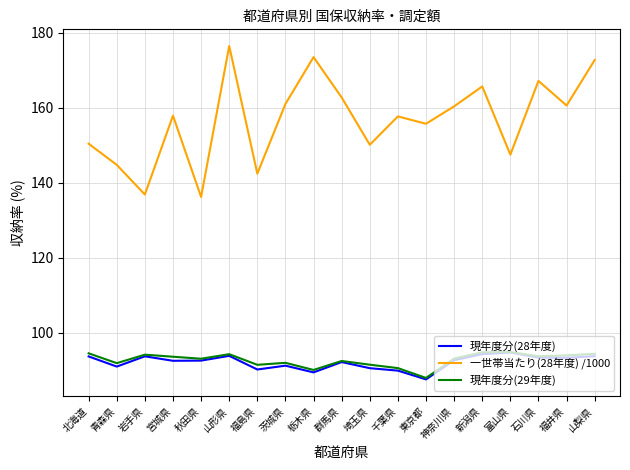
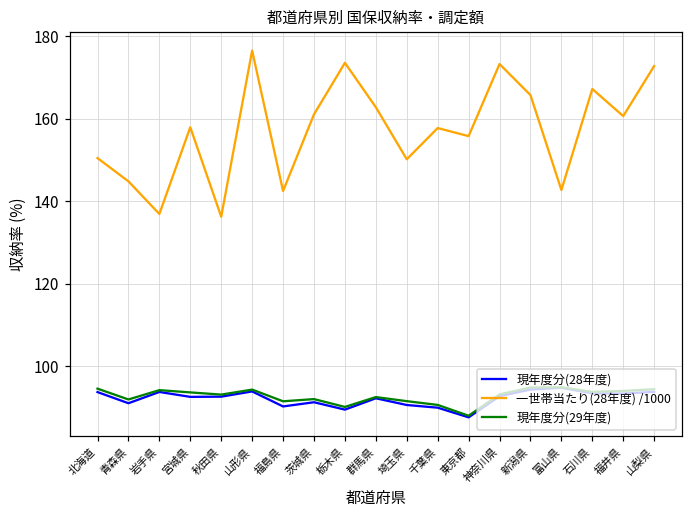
  {
    "現年度分(28年度)": {
      "北海道": 94,
      "青森県": 91,
      "宮城県": 93,
      "福島県": 90,
      "茨城県": 91,
      "埼玉県": 91
    },
    "一世帯当たり(28年度) /1000": {
      "北海道": 150,
      "青森県": 145,
      "岩手県": 137,
      "宮城県": 158,
      "秋田県": 136,
      "山形県": 176,
      "福島県": 142,
      "茨城県": 161,
      "栃木県": 174,
      "群馬県": 163,
      "埼玉県": 150,
      "千葉県": 158,
      "東京都": 156,
-     "神奈川県": 160,
+     "神奈川県": 173,
      "新潟県": 166,
-     "富山県": 148,
+     "富山県": 143,
      "石川県": 167,
      "福井県": 161,
      "山梨県": 173
    },
    "現年度分(29年度)": {
      "北海道": 95,
      "青森県": 92,
      "宮城県": 94,
      "福島県": 92,
      "茨城県": 92,
      "埼玉県": 92
    }
  }
